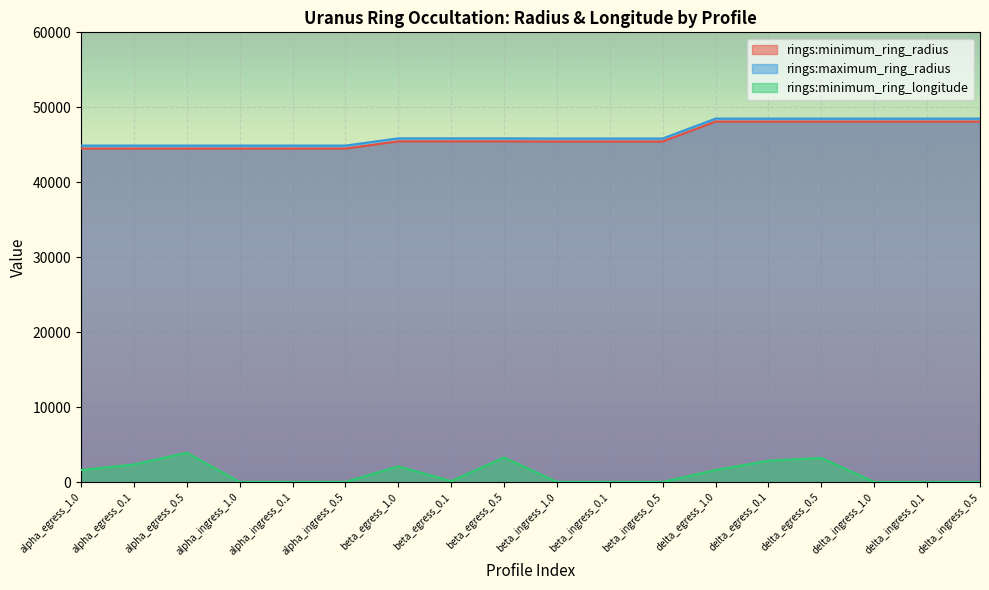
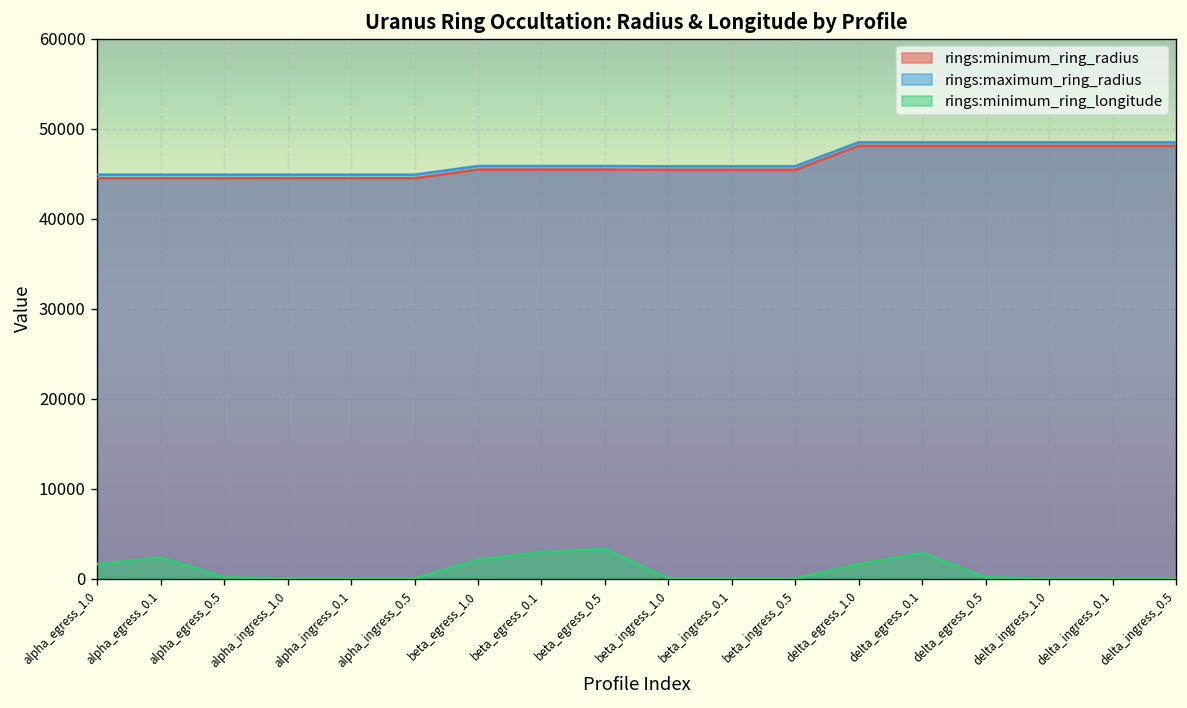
  {
    "rings:minimum_ring_radius": {
      "alpha_egress_1.0": 45000,
      "alpha_egress_0.1": 45000,
      "alpha_egress_0.5": 45000,
      "alpha_ingress_1.0": 45000,
      "alpha_ingress_0.1": 45000,
      "alpha_ingress_0.5": 45000,
      "beta_egress_1.0": 45000,
      "beta_egress_0.1": 45000,
      "beta_egress_0.5": 45000,
      "beta_ingress_1.0": 45000,
      "beta_ingress_0.1": 45000,
      "beta_ingress_0.5": 45000,
      "delta_egress_1.0": 48000,
      "delta_egress_0.1": 48000,
      "delta_egress_0.5": 48000,
      "delta_ingress_1.0": 48000,
      "delta_ingress_0.1": 48000,
      "delta_ingress_0.5": 48000
    },
    "rings:maximum_ring_radius": {
      "alpha_egress_1.0": 45000,
      "alpha_egress_0.1": 45000,
      "alpha_egress_0.5": 45000,
      "alpha_ingress_1.0": 45000,
      "alpha_ingress_0.1": 45000,
      "alpha_ingress_0.5": 45000,
      "beta_egress_1.0": 46000,
      "beta_egress_0.1": 46000,
      "beta_egress_0.5": 46000,
      "beta_ingress_1.0": 46000,
      "beta_ingress_0.1": 46000,
      "beta_ingress_0.5": 46000,
      "delta_egress_1.0": 49000,
      "delta_egress_0.1": 49000,
      "delta_egress_0.5": 49000,
      "delta_ingress_1.0": 49000,
      "delta_ingress_0.1": 49000,
      "delta_ingress_0.5": 49000
    },
    "rings:minimum_ring_longitude": {
      "alpha_egress_1.0": 2000,
      "alpha_egress_0.1": 2000,
-     "alpha_egress_0.5": 4000,
+     "alpha_egress_0.5": 0,
      "alpha_ingress_1.0": 0,
      "alpha_ingress_0.1": 0,
      "alpha_ingress_0.5": 0,
      "beta_egress_1.0": 2000,
-     "beta_egress_0.1": 0,
+     "beta_egress_0.1": 3000,
      "beta_egress_0.5": 3000,
      "beta_ingress_1.0": 0,
      "beta_ingress_0.1": 0,
      "beta_ingress_0.5": 0,
      "delta_egress_1.0": 2000,
      "delta_egress_0.1": 3000,
-     "delta_egress_0.5": 3000,
+     "delta_egress_0.5": 0,
      "delta_ingress_1.0": 0,
      "delta_ingress_0.1": 0,
      "delta_ingress_0.5": 0
    }
  }
